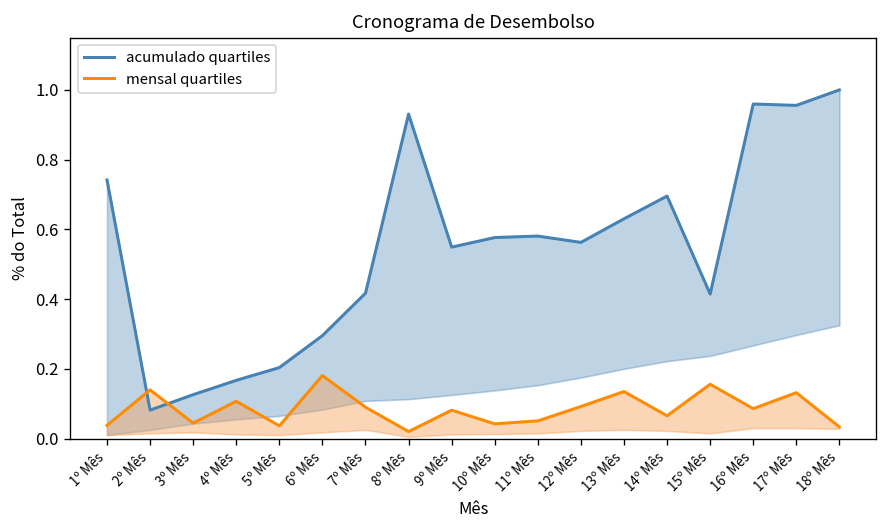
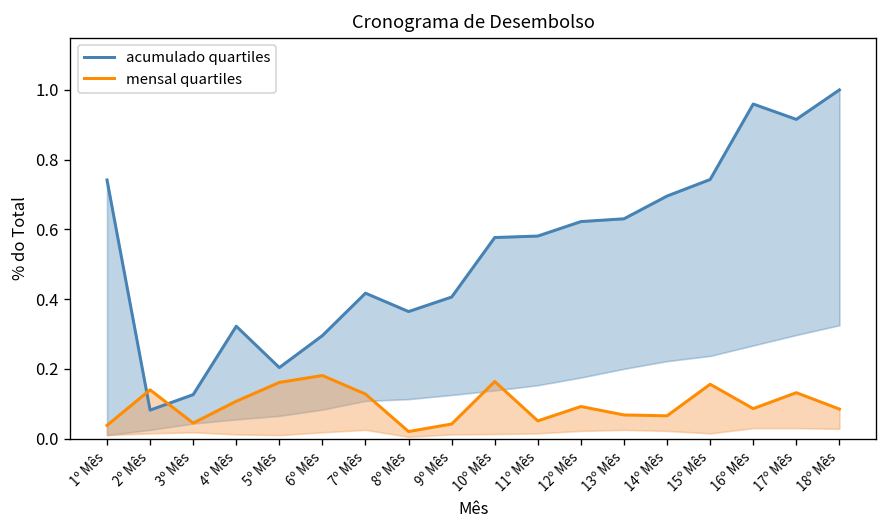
  {
    "acumulado quartiles": {
      "1º Mês": 0.74,
      "2º Mês": 0.08,
      "3º Mês": 0.13,
-     "4º Mês": 0.17,
+     "4º Mês": 0.32,
      "5º Mês": 0.20,
      "6º Mês": 0.30,
      "7º Mês": 0.42,
-     "8º Mês": 0.93,
-     "9º Mês": 0.55,
+     "8º Mês": 0.36,
+     "9º Mês": 0.41,
      "10º Mês": 0.58,
      "11º Mês": 0.58,
-     "12º Mês": 0.56,
+     "12º Mês": 0.62,
      "13º Mês": 0.63,
      "14º Mês": 0.70,
-     "15º Mês": 0.41,
+     "15º Mês": 0.74,
      "16º Mês": 0.96,
-     "17º Mês": 0.96,
+     "17º Mês": 0.92,
      "18º Mês": 1.00
    },
    "mensal quartiles": {
      "1º Mês": 0.04,
      "2º Mês": 0.14,
      "3º Mês": 0.04,
      "4º Mês": 0.11,
-     "5º Mês": 0.04,
+     "5º Mês": 0.16,
      "6º Mês": 0.18,
-     "7º Mês": 0.09,
+     "7º Mês": 0.13,
      "8º Mês": 0.02,
-     "9º Mês": 0.08,
-     "10º Mês": 0.04,
+     "9º Mês": 0.04,
+     "10º Mês": 0.16,
      "11º Mês": 0.05,
      "12º Mês": 0.09,
-     "13º Mês": 0.13,
+     "13º Mês": 0.07,
      "14º Mês": 0.07,
      "15º Mês": 0.16,
      "16º Mês": 0.09,
      "17º Mês": 0.13,
-     "18º Mês": 0.03
+     "18º Mês": 0.08
    }
  }
